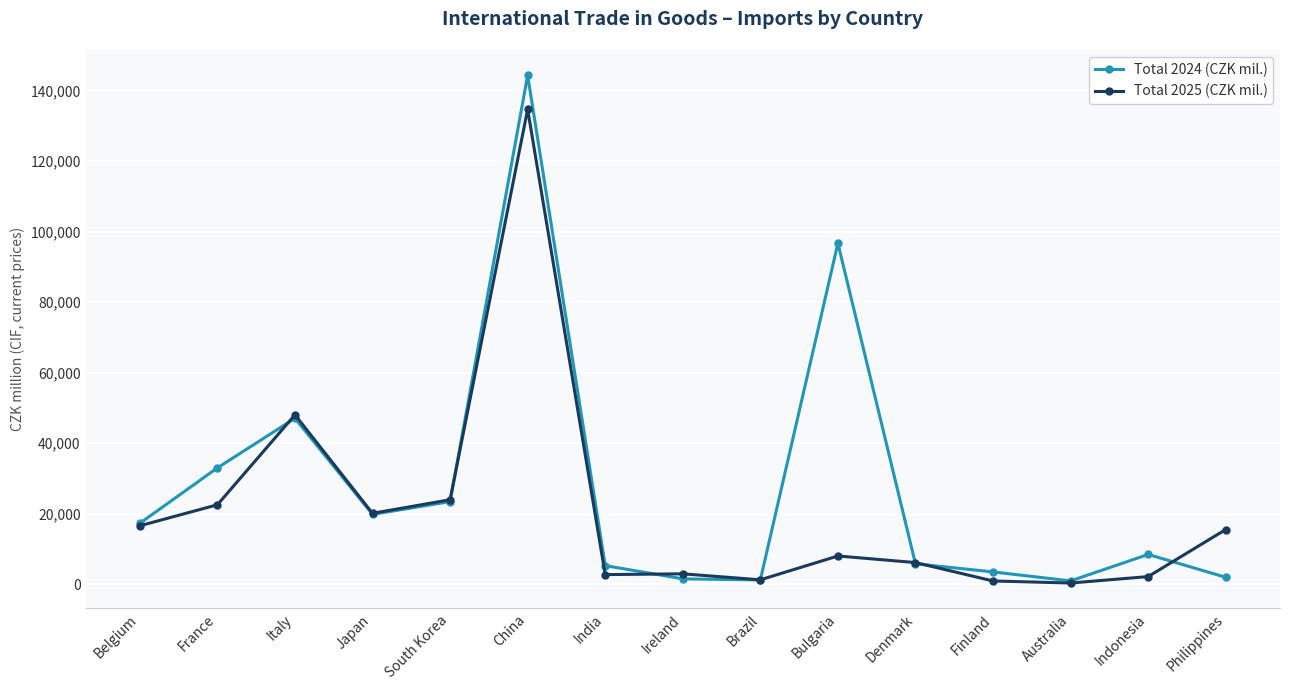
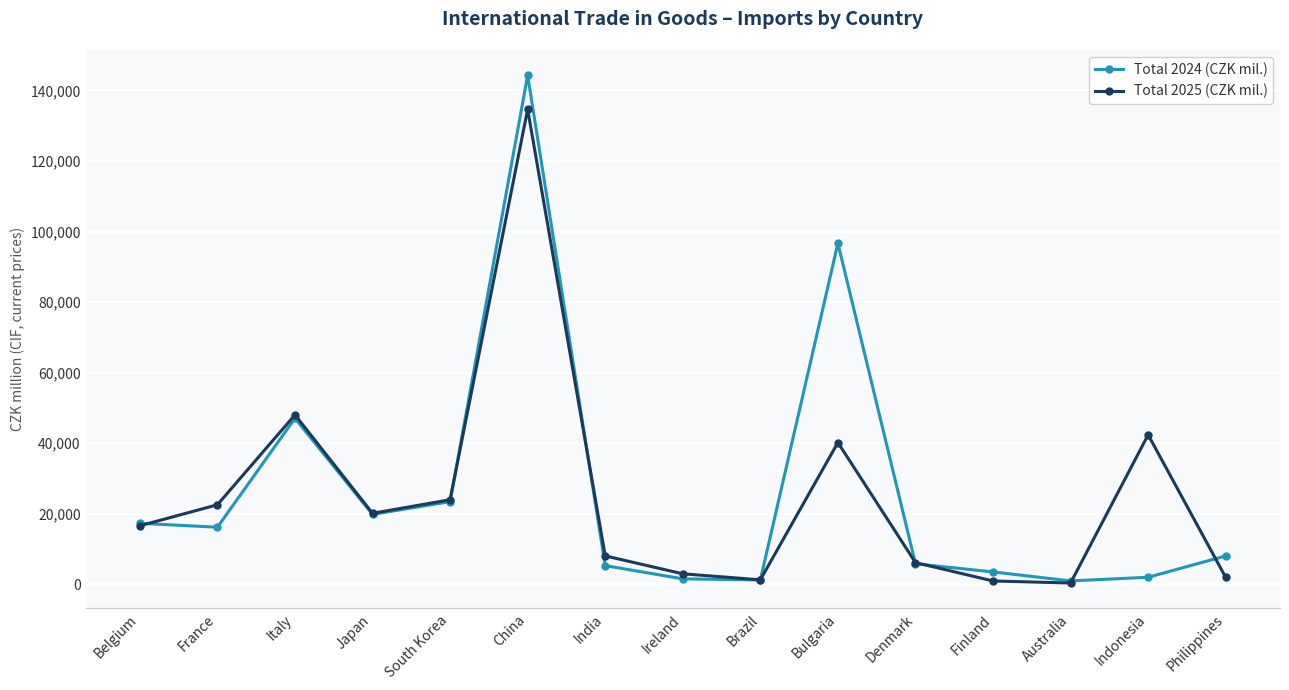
  {
    "Total 2024 (CZK mil.)": {
-     "France": "33,000",
+     "France": "16,000",
      "Italy": "47,000",
      "China": "144,000",
      "India": "5,000",
      "Ireland": "2,000",
      "Bulgaria": "97,000",
      "Finland": "4,000",
-     "Indonesia": "8,000",
-     "Philippines": "2,000"
+     "Indonesia": "2,000",
+     "Philippines": "8,000"
    },
    "Total 2025 (CZK mil.)": {
      "France": "23,000",
      "Italy": "48,000",
      "China": "135,000",
-     "India": "3,000",
+     "India": "8,000",
      "Ireland": "3,000",
-     "Bulgaria": "8,000",
+     "Bulgaria": "40,000",
      "Finland": "1,000",
-     "Indonesia": "2,000",
-     "Philippines": "16,000"
+     "Indonesia": "42,000",
+     "Philippines": "2,000"
    }
  }
